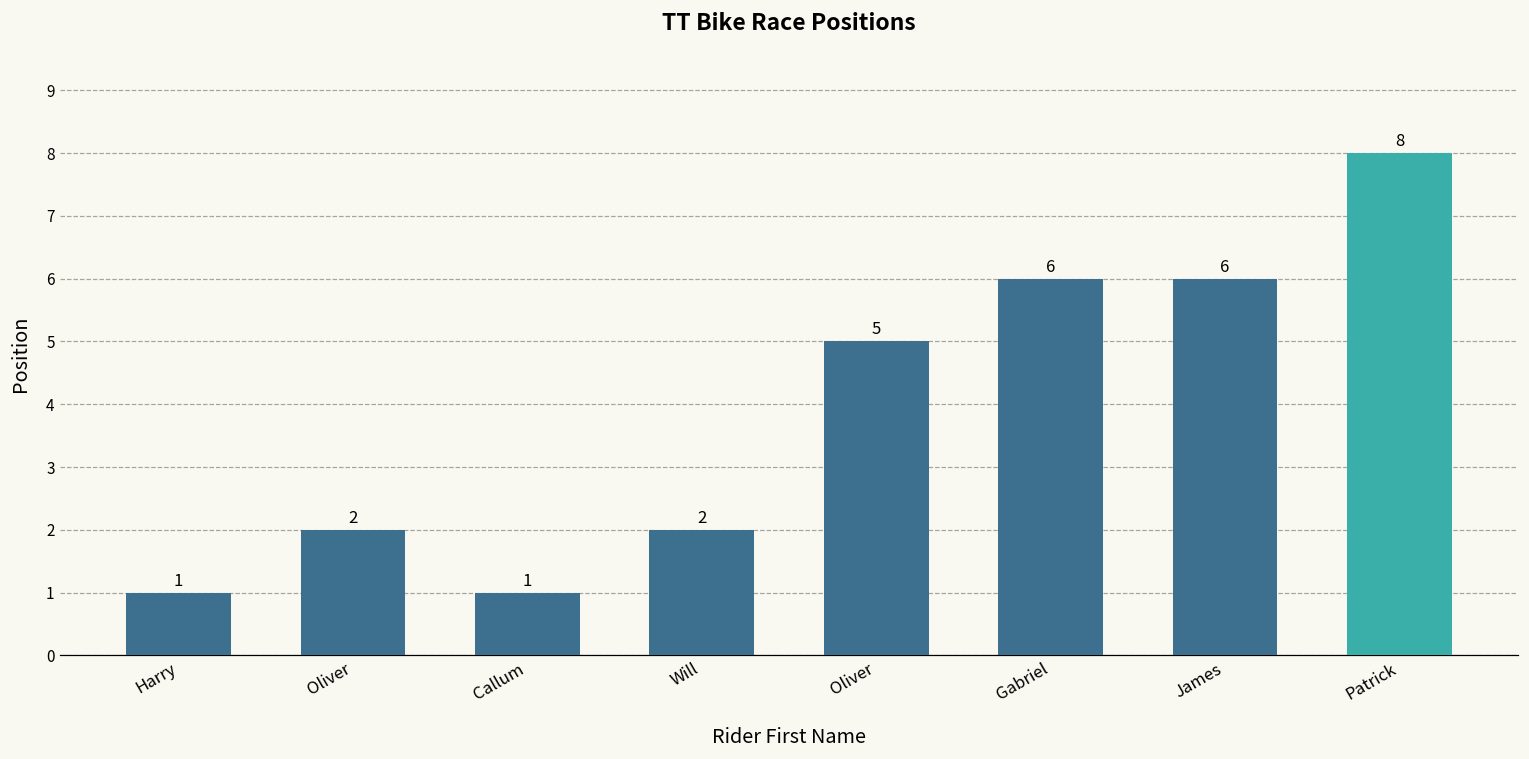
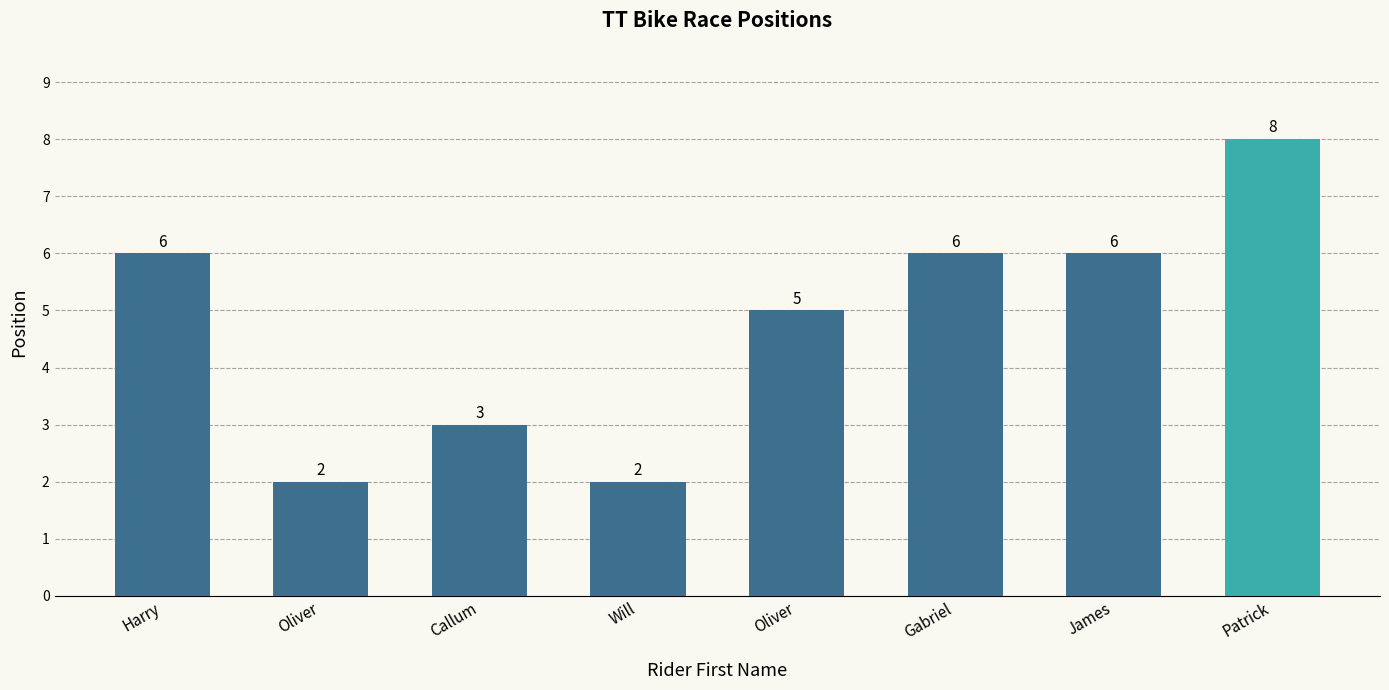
  {
-   "Harry": 1,
-   "Callum": 1,
+   "Harry": 6,
+   "Callum": 3,
    "Will": 2,
    "Gabriel": 6,
    "James": 6,
    "Patrick": 8
  }
